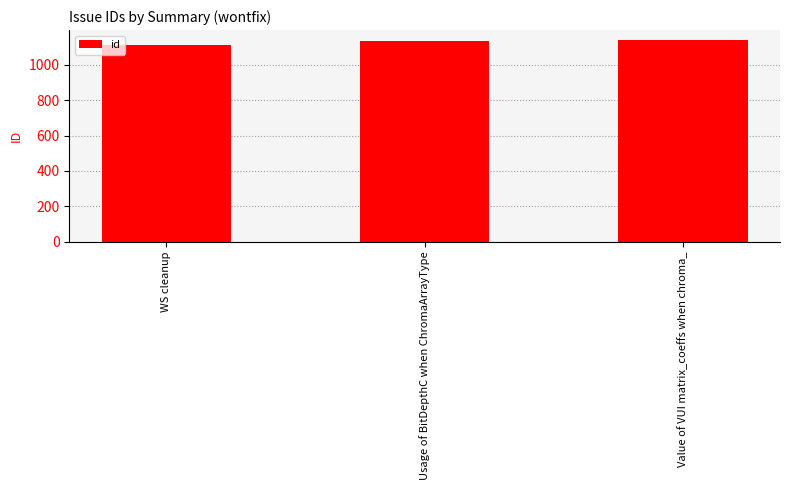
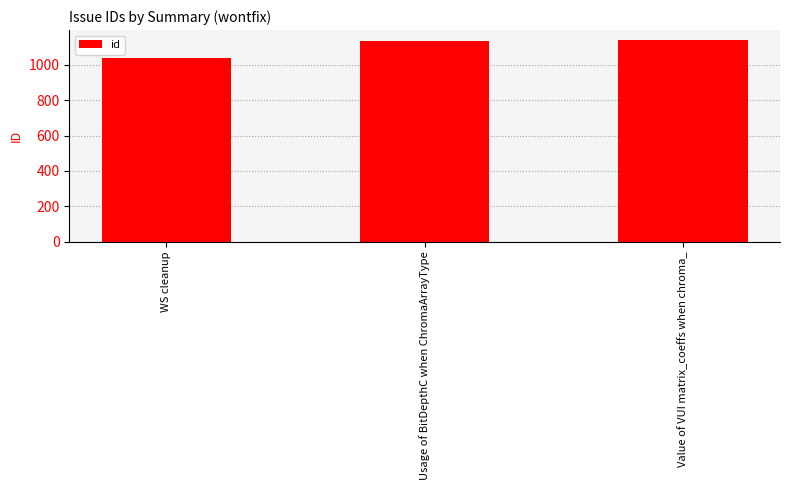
  {
-   "WS cleanup": 1110,
+   "WS cleanup": 1040,
    "Usage of BitDepthC when ChromaArrayType": 1140,
    "Value of VUI matrix_coeffs when chroma_": 1140
  }
